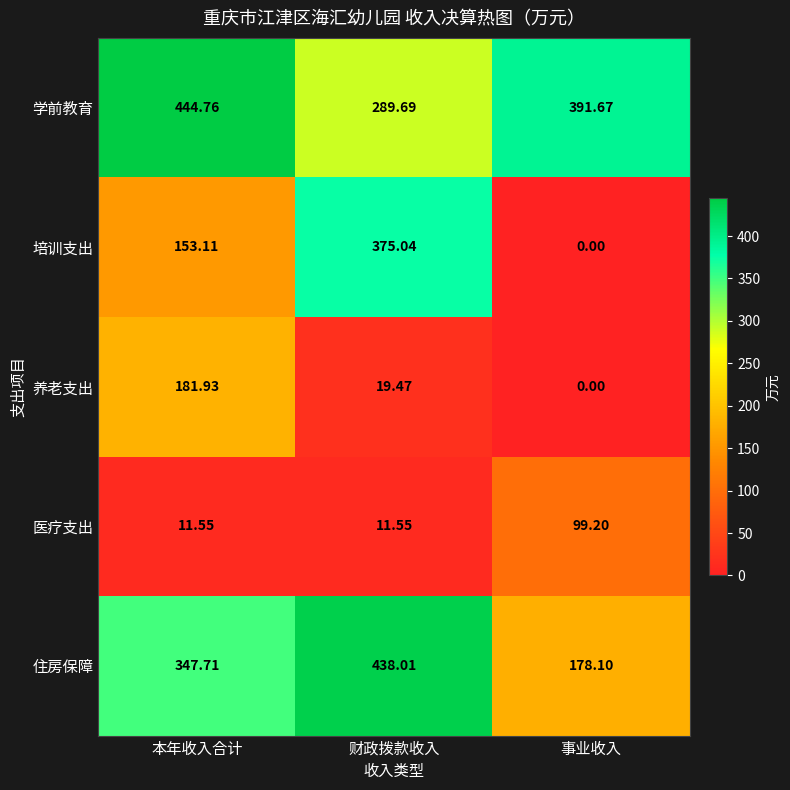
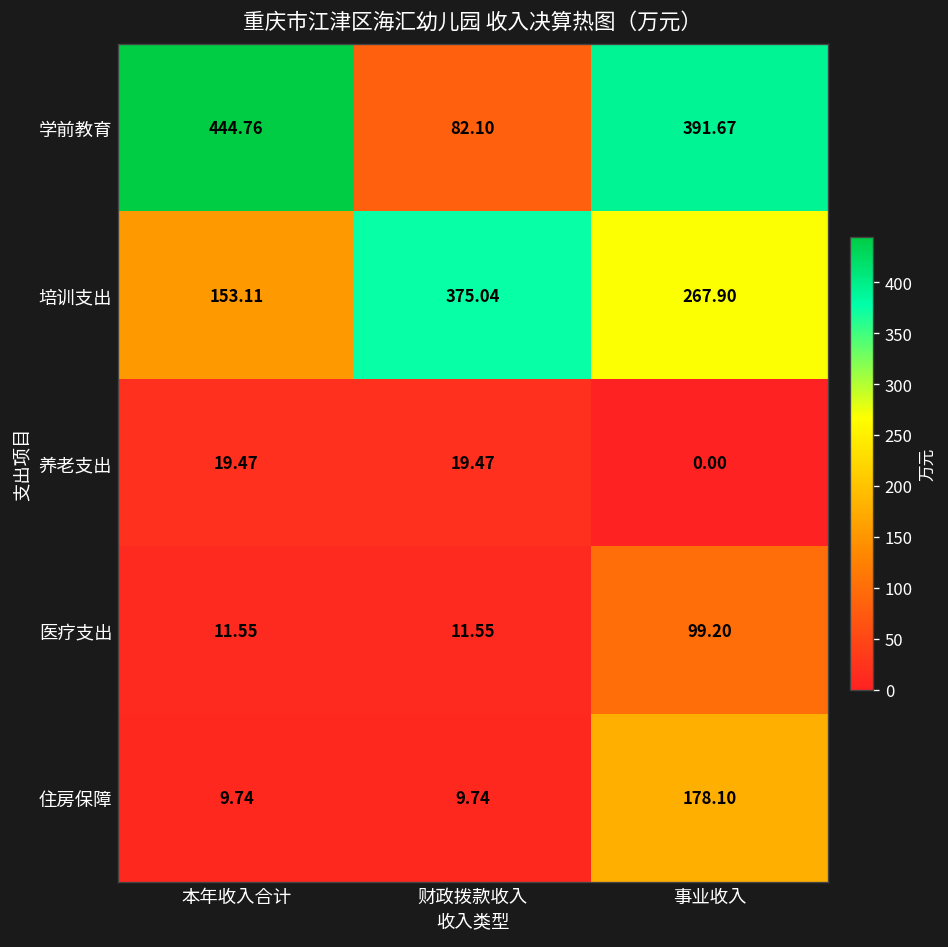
  {
    "学前教育": {
      "本年收入合计": 444.76,
-     "财政拨款收入": 289.69,
+     "财政拨款收入": 82.10,
      "事业收入": 391.67
    },
    "培训支出": {
      "本年收入合计": 153.11,
      "财政拨款收入": 375.04,
-     "事业收入": 0.00
+     "事业收入": 267.90
    },
    "养老支出": {
-     "本年收入合计": 181.93,
+     "本年收入合计": 19.47,
      "财政拨款收入": 19.47,
      "事业收入": 0.00
    },
    "医疗支出": {
      "本年收入合计": 11.55,
      "财政拨款收入": 11.55,
      "事业收入": 99.20
    },
    "住房保障": {
-     "本年收入合计": 347.71,
-     "财政拨款收入": 438.01,
+     "本年收入合计": 9.74,
+     "财政拨款收入": 9.74,
      "事业收入": 178.10
    }
  }
